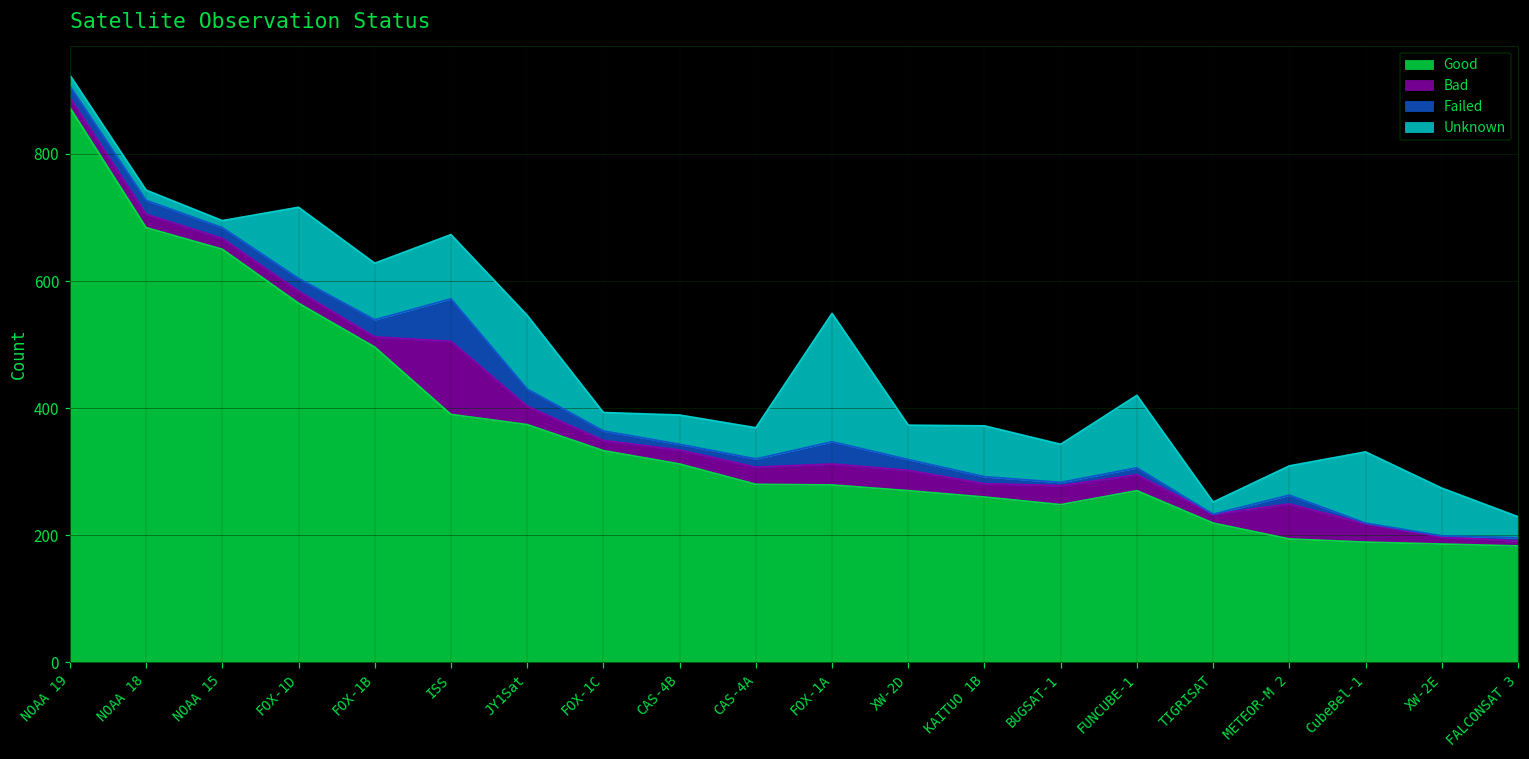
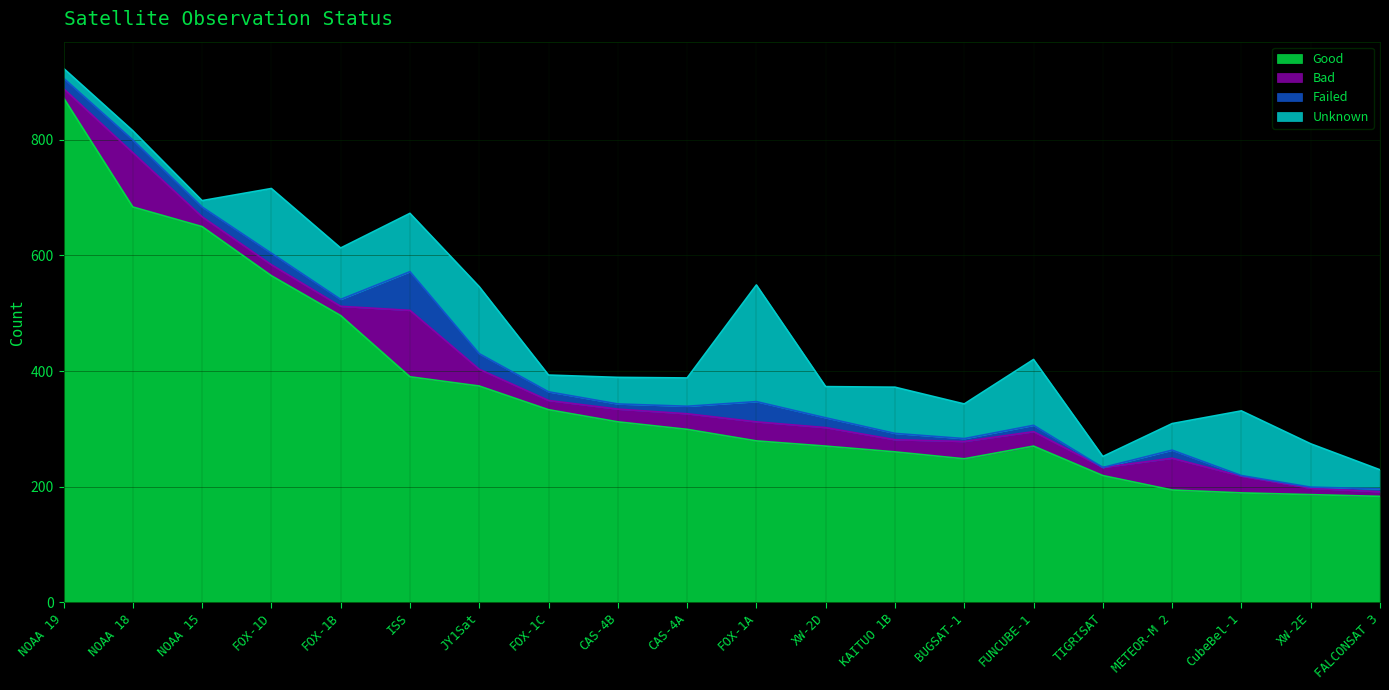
  {
    "Good": {
      "NOAA 19": 870,
      "NOAA 18": 680,
      "NOAA 15": 650,
      "FOX-1D": 570,
      "FOX-1B": 500,
      "ISS": 390,
      "JY1Sat": 370,
      "FOX-1C": 330,
      "CAS-4B": 310,
-     "CAS-4A": 280,
+     "CAS-4A": 300,
      "FOX-1A": 280,
      "XW-2D": 270,
      "KAITUO 1B": 260,
      "BUGSAT-1": 250,
      "FUNCUBE-1": 270,
      "TIGRISAT": 220,
      "METEOR-M 2": 190,
      "CubeBel-1": 190,
      "XW-2E": 190,
      "FALCONSAT 3": 180
    },
    "Bad": {
      "NOAA 19": 20,
-     "NOAA 18": 20,
+     "NOAA 18": 90,
      "NOAA 15": 20,
      "FOX-1D": 20,
      "FOX-1B": 20,
      "ISS": 120,
      "JY1Sat": 30,
      "FOX-1C": 20,
      "CAS-4B": 20,
      "CAS-4A": 30,
      "FOX-1A": 30,
      "XW-2D": 30,
      "KAITUO 1B": 20,
      "BUGSAT-1": 30,
      "FUNCUBE-1": 30,
      "METEOR-M 2": 60,
      "FALCONSAT 3": 10
    },
    "Failed": {
      "NOAA 19": 20,
      "NOAA 18": 20,
      "NOAA 15": 20,
      "FOX-1D": 20,
-     "FOX-1B": 30,
+     "FOX-1B": 10,
      "ISS": 70,
      "JY1Sat": 30,
      "FOX-1C": 20,
      "CAS-4B": 10,
      "CAS-4A": 10,
      "FOX-1A": 40,
      "XW-2D": 20,
      "KAITUO 1B": 10,
      "BUGSAT-1": 10,
      "FUNCUBE-1": 10,
      "METEOR-M 2": 10,
      "FALCONSAT 3": 10
    },
    "Unknown": {
      "NOAA 19": 20,
      "NOAA 18": 20,
      "NOAA 15": 10,
      "FOX-1D": 110,
      "FOX-1B": 90,
      "ISS": 100,
      "JY1Sat": 120,
      "FOX-1C": 30,
      "CAS-4B": 50,
      "CAS-4A": 50,
      "FOX-1A": 200,
      "XW-2D": 50,
      "KAITUO 1B": 80,
      "BUGSAT-1": 60,
      "FUNCUBE-1": 110,
      "TIGRISAT": 20,
      "METEOR-M 2": 50,
      "CubeBel-1": 110,
      "XW-2E": 80,
      "FALCONSAT 3": 30
    }
  }
